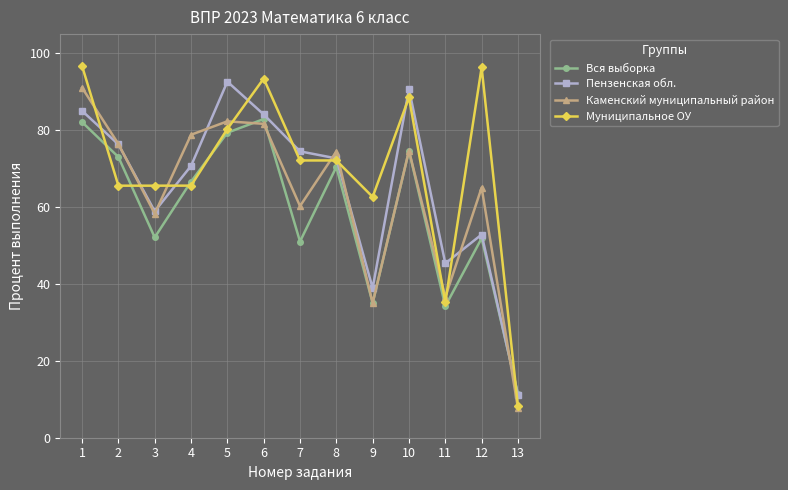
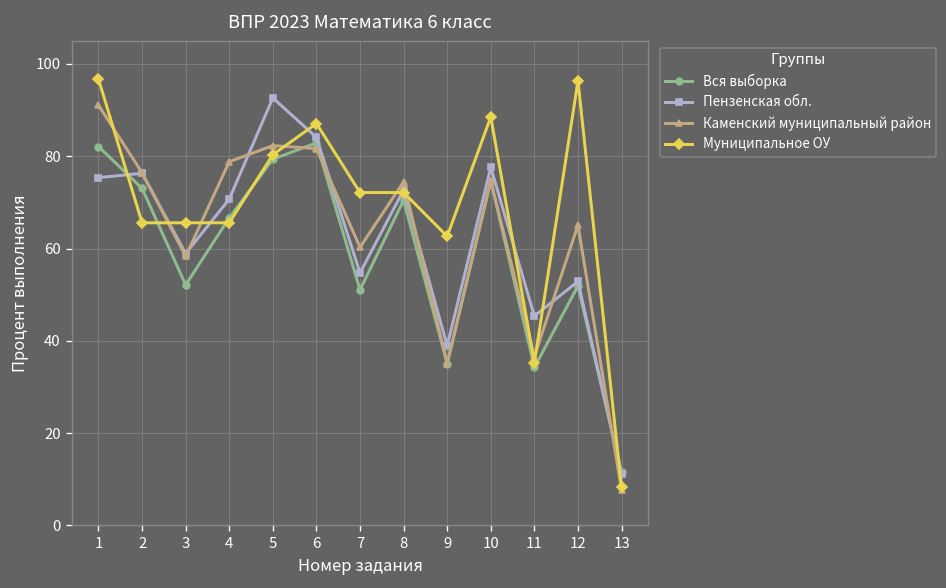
  {
    "Пензенская обл.": {
-     "1": 85,
+     "1": 75,
      "4": 71,
      "5": 93,
      "6": 84,
-     "7": 75,
+     "7": 55,
      "9": 39,
-     "10": 91,
+     "10": 78,
      "11": 45,
      "12": 53
    },
    "Муниципальное ОУ": {
      "1": 97,
      "2": 66,
      "3": 66,
      "4": 66,
      "5": 80,
-     "6": 93,
+     "6": 87,
      "7": 72,
      "9": 63,
      "10": 89,
      "11": 35,
      "12": 96
    }
  }
